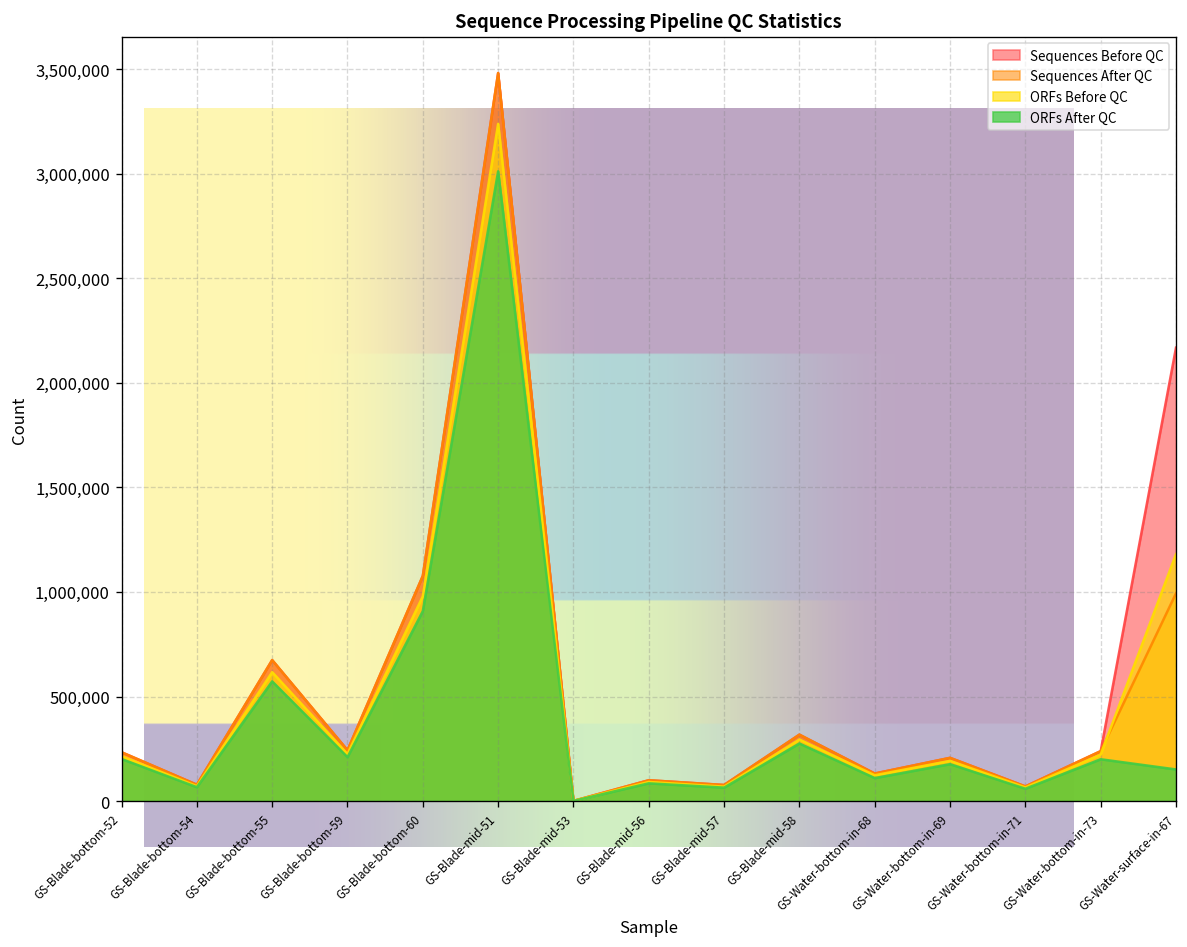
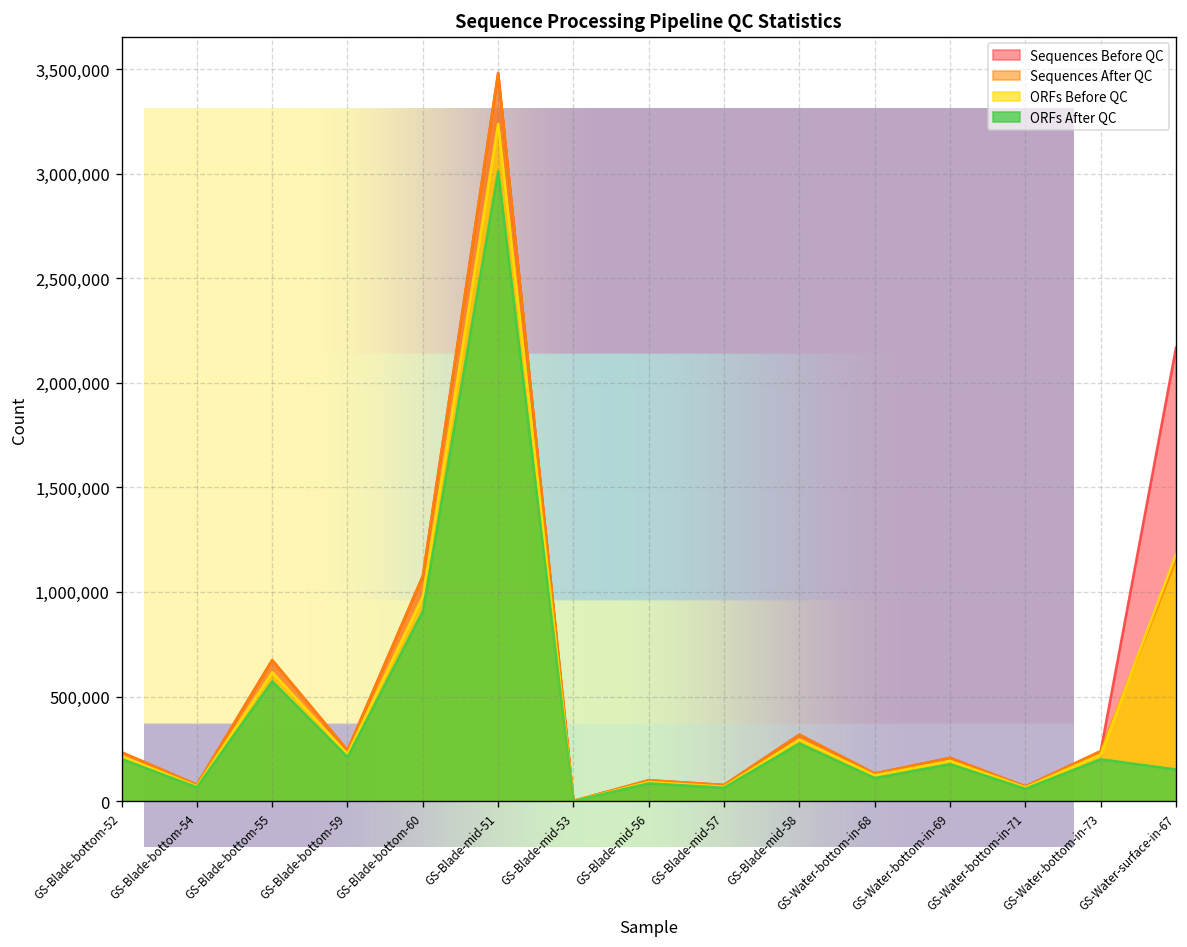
  {
    "Sequence Processing Pipeline QC Statistics": {
      "Sequences Before QC": {
        "GS-Water-surface-in-67": "2,170,000"
      },
      "Sequences After QC": {
-       "GS-Water-surface-in-67": "990,000"
+       "GS-Water-surface-in-67": "1,160,000"
      },
      "ORFs Before QC": {
        "GS-Water-surface-in-67": "1,180,000"
      },
      "ORFs After QC": {
        "GS-Water-surface-in-67": "150,000"
      }
    }
  }
